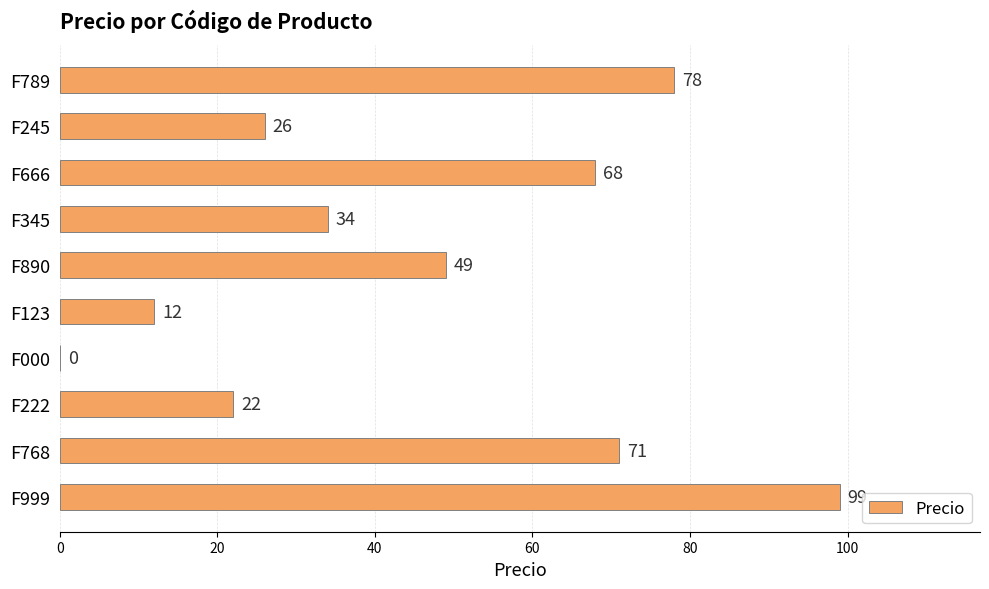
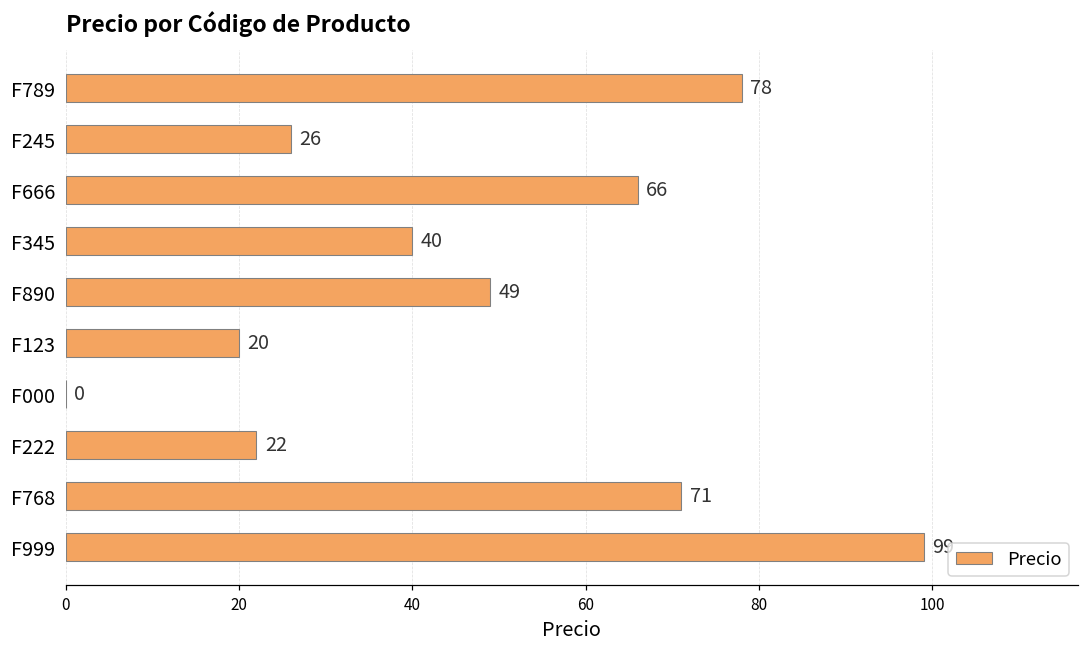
  {
    "F789": 78,
    "F245": 26,
-   "F666": 68,
-   "F345": 34,
+   "F666": 66,
+   "F345": 40,
    "F890": 49,
-   "F123": 12,
+   "F123": 20,
    "F000": 0,
    "F222": 22,
    "F768": 71
  }
